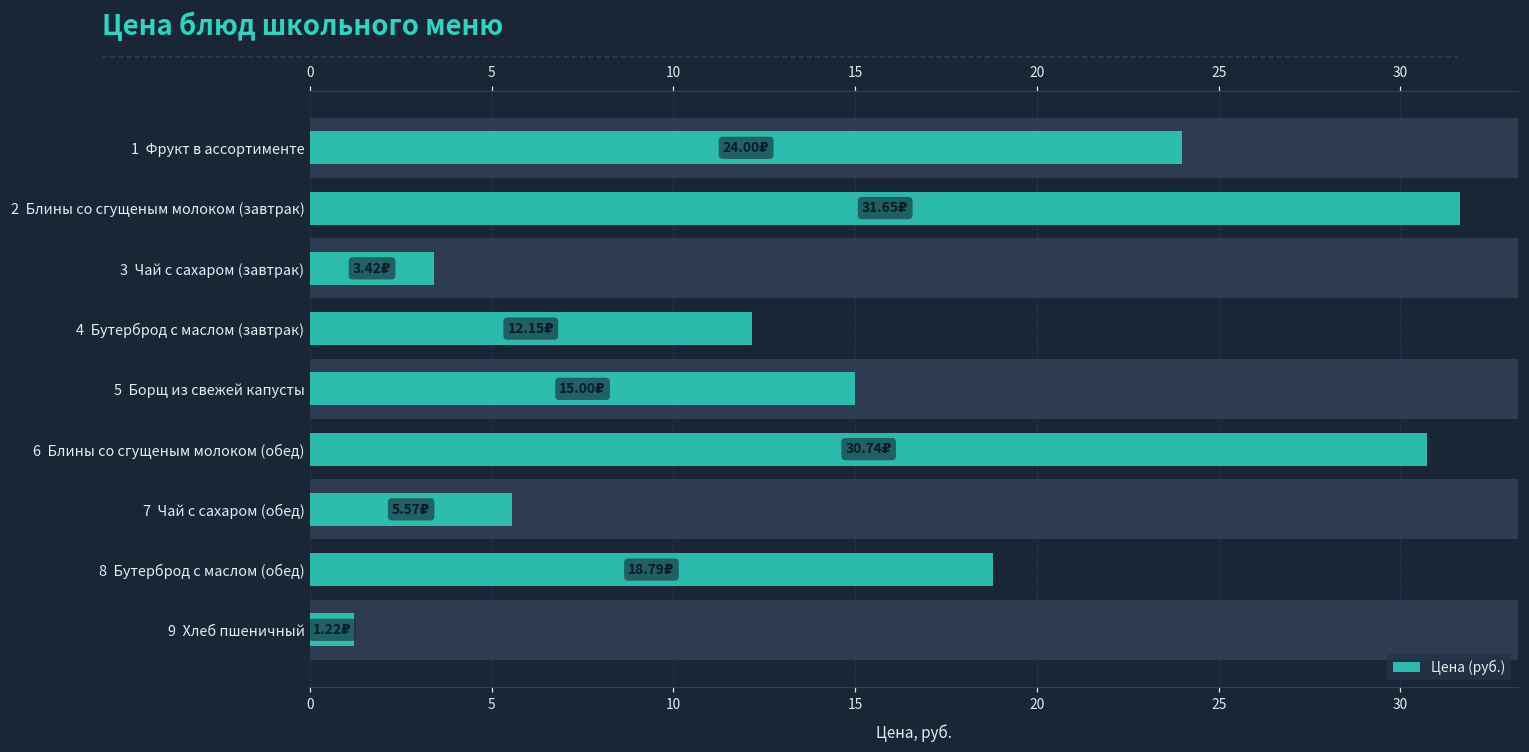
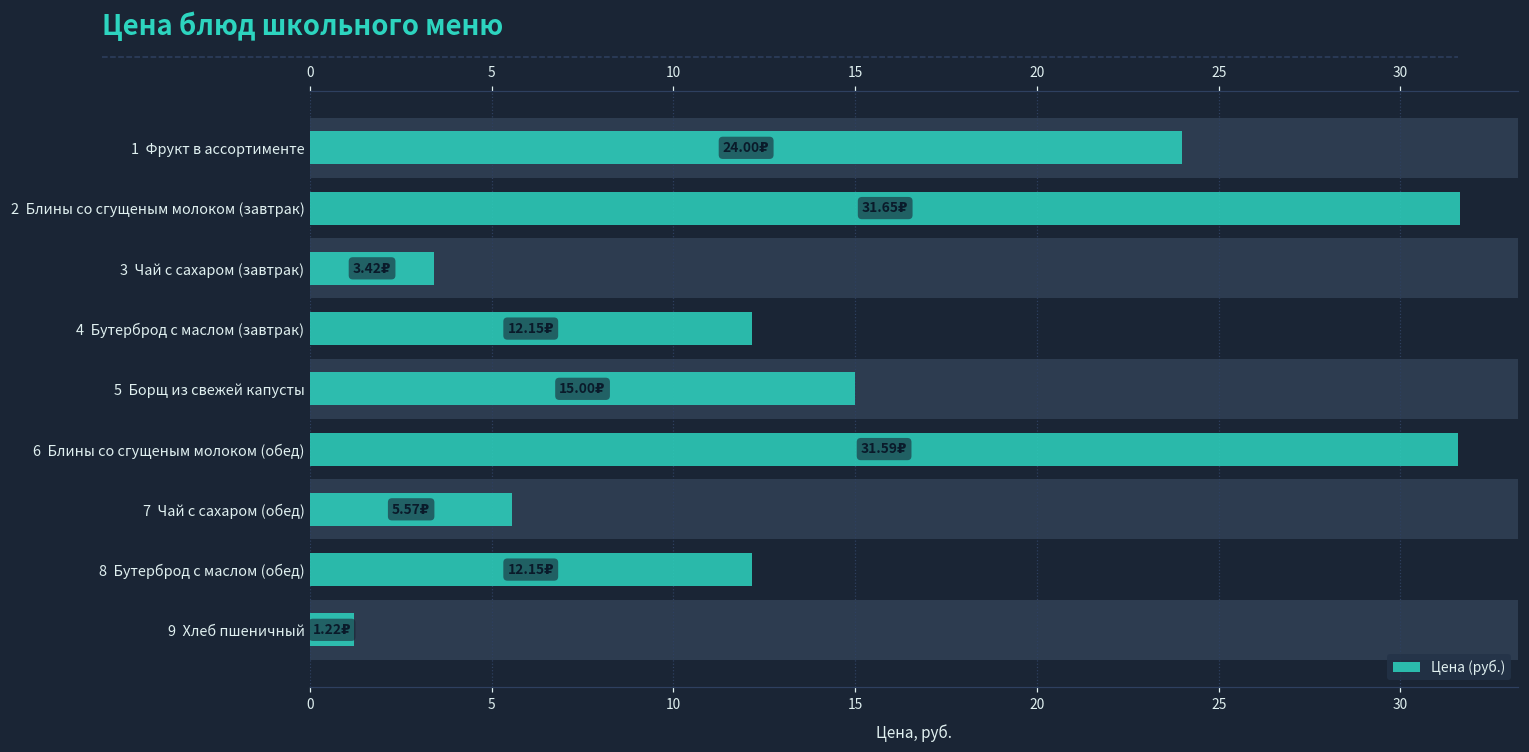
  {
-   "6 Блины со сгущеным молоком (обед)": "30.74₽",
-   "8 Бутерброд с маслом (обед)": "18.79₽"
+   "6 Блины со сгущеным молоком (обед)": "31.59₽",
+   "8 Бутерброд с маслом (обед)": "12.15₽"
  }
